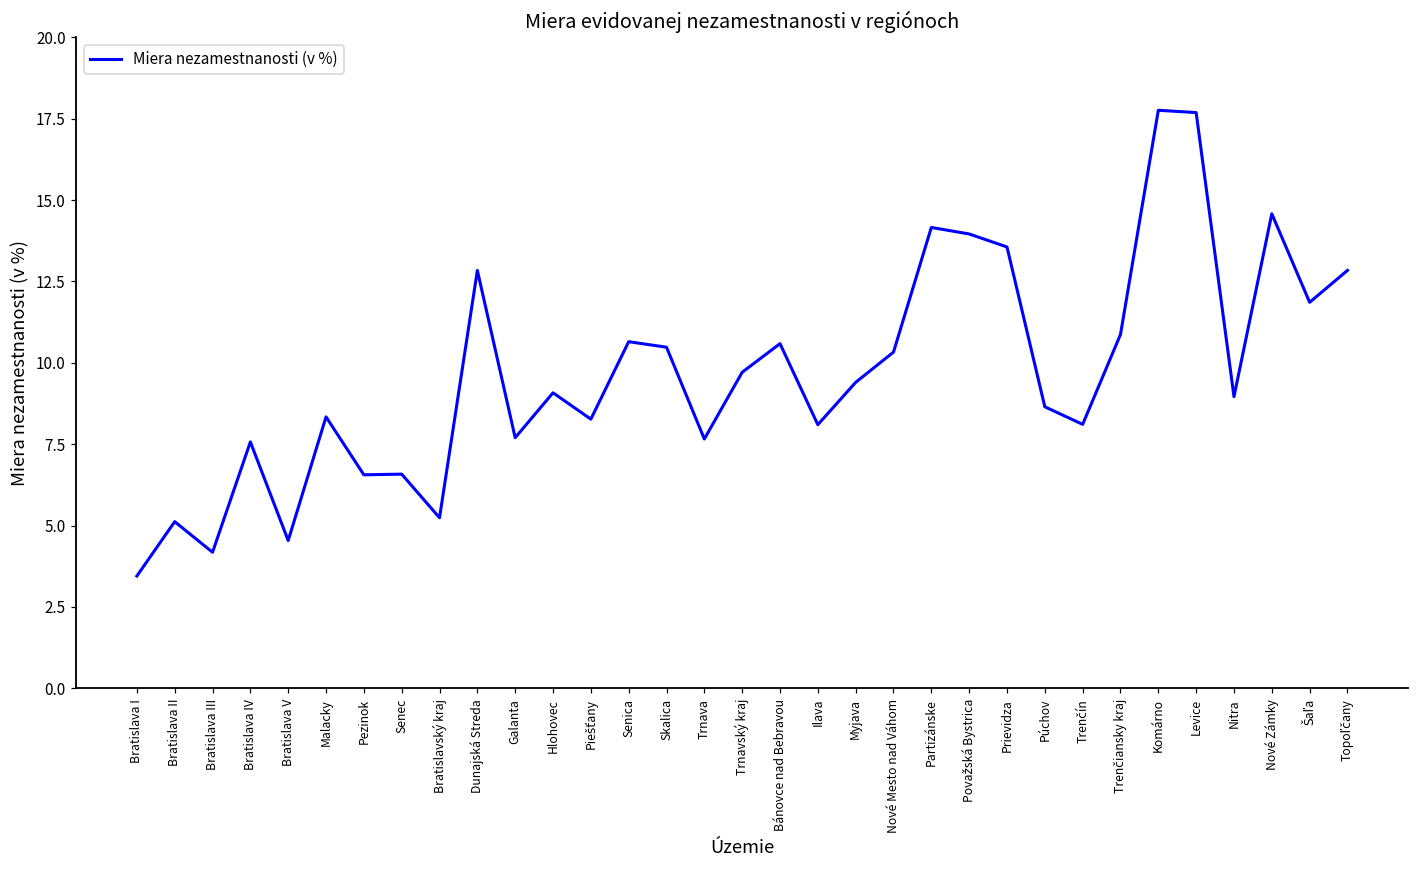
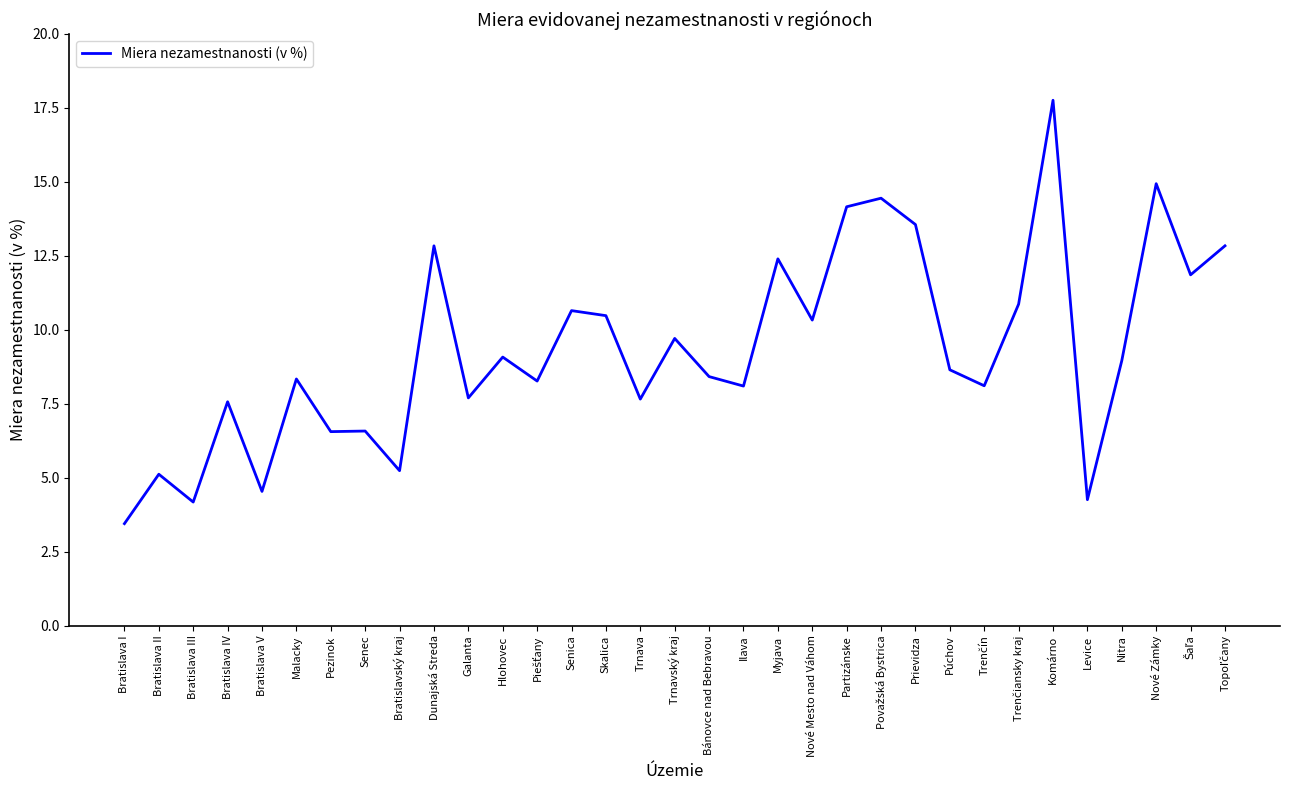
  {
    "Bratislava I": 3.5,
    "Bratislava II": 5.1,
    "Bratislava III": 4.2,
    "Bratislava IV": 7.6,
    "Bratislava V": 4.5,
    "Malacky": 8.3,
    "Pezinok": 6.6,
    "Senec": 6.6,
    "Bratislavský kraj": 5.2,
    "Dunajská Streda": 12.8,
    "Galanta": 7.7,
    "Hlohovec": 9.1,
    "Piešťany": 8.3,
    "Senica": 10.7,
    "Skalica": 10.5,
    "Trnava": 7.7,
    "Trnavský kraj": 9.7,
-   "Bánovce nad Bebravou": 10.6,
+   "Bánovce nad Bebravou": 8.4,
    "Ilava": 8.1,
-   "Myjava": 9.4,
+   "Myjava": 12.4,
    "Nové Mesto nad Váhom": 10.3,
    "Partizánske": 14.2,
-   "Považská Bystrica": 14.0,
+   "Považská Bystrica": 14.5,
    "Prievidza": 13.6,
    "Púchov": 8.7,
    "Trenčín": 8.1,
    "Trenčiansky kraj": 10.9,
    "Komárno": 17.8,
-   "Levice": 17.7,
+   "Levice": 4.3,
    "Nitra": 9.0,
-   "Nové Zámky": 14.6,
+   "Nové Zámky": 14.9,
    "Šaľa": 11.9,
    "Topoľčany": 12.8
  }
